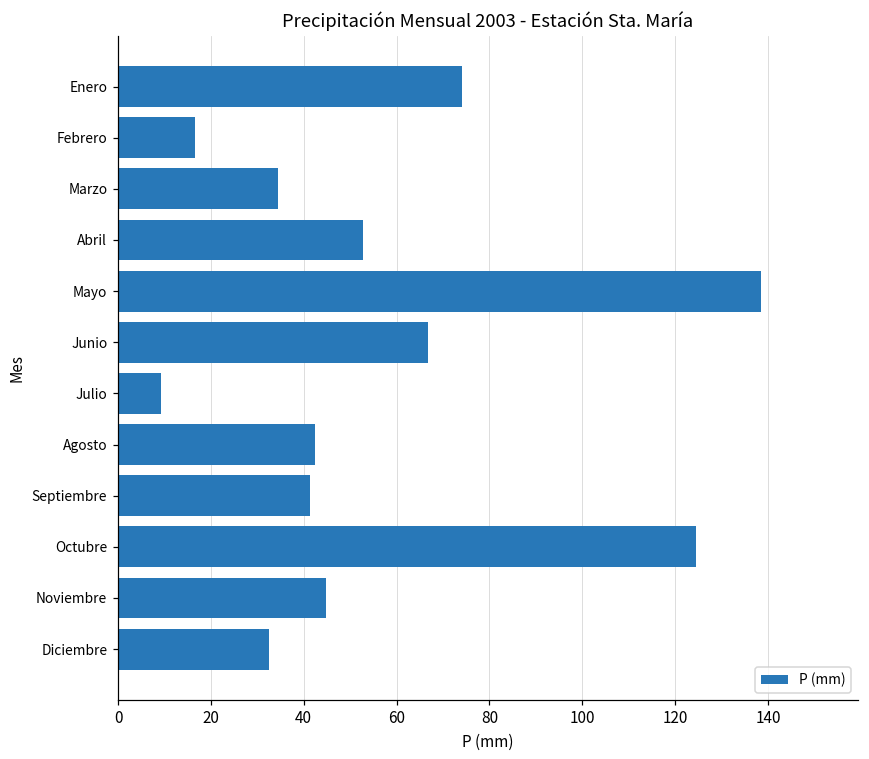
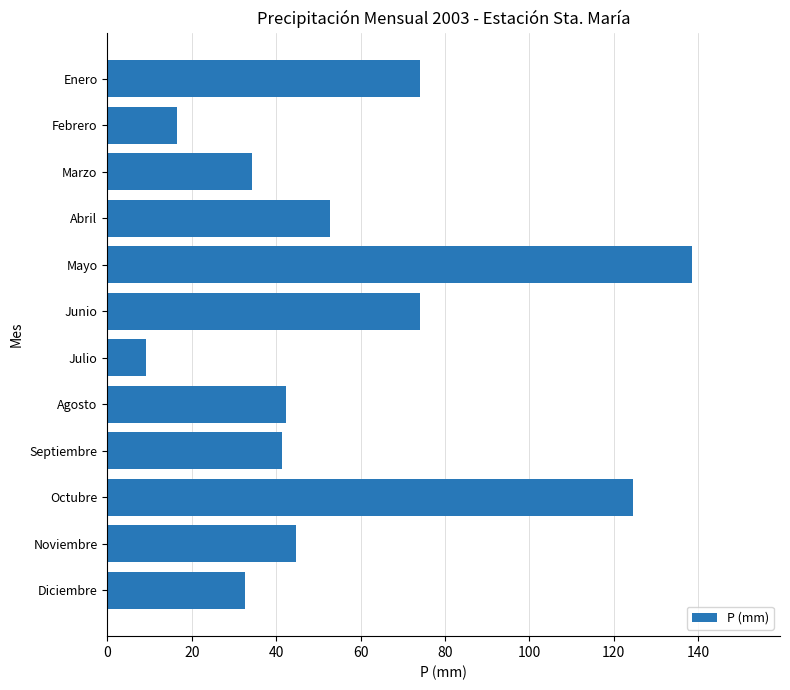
  {
    "Enero": 74,
    "Febrero": 17,
    "Marzo": 34,
    "Abril": 53,
    "Mayo": 139,
-   "Junio": 67,
+   "Junio": 74,
    "Julio": 9,
    "Agosto": 42,
    "Septiembre": 41,
    "Octubre": 125,
    "Noviembre": 45,
    "Diciembre": 33
  }
